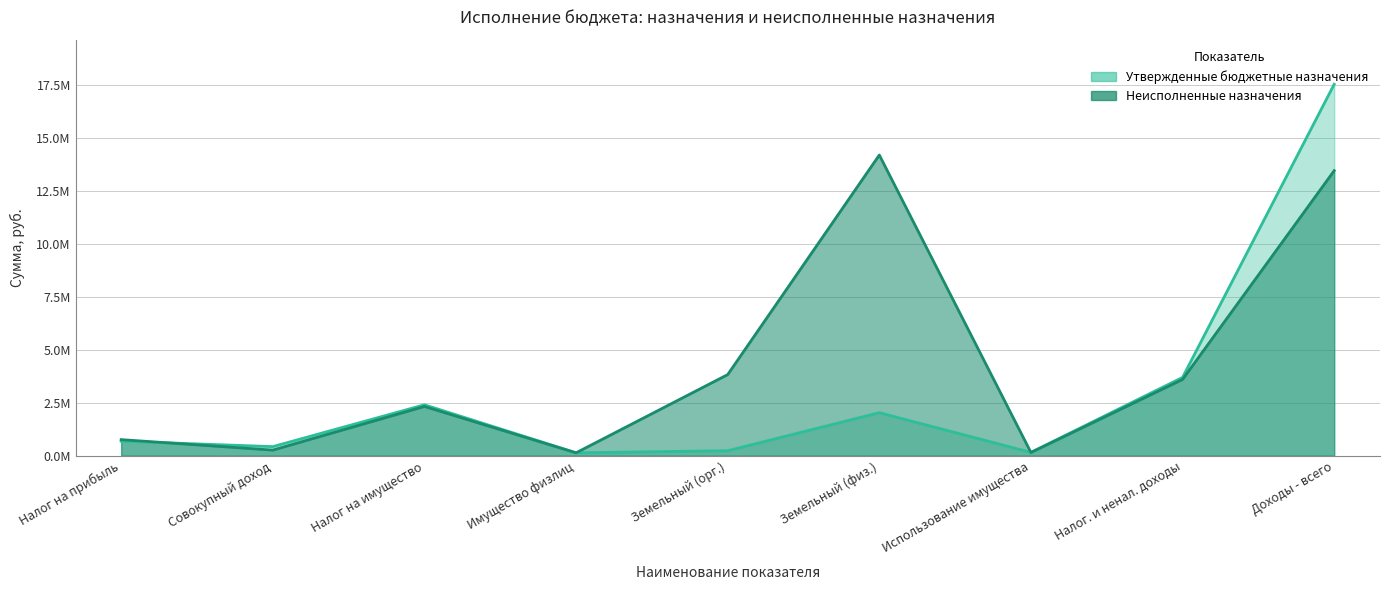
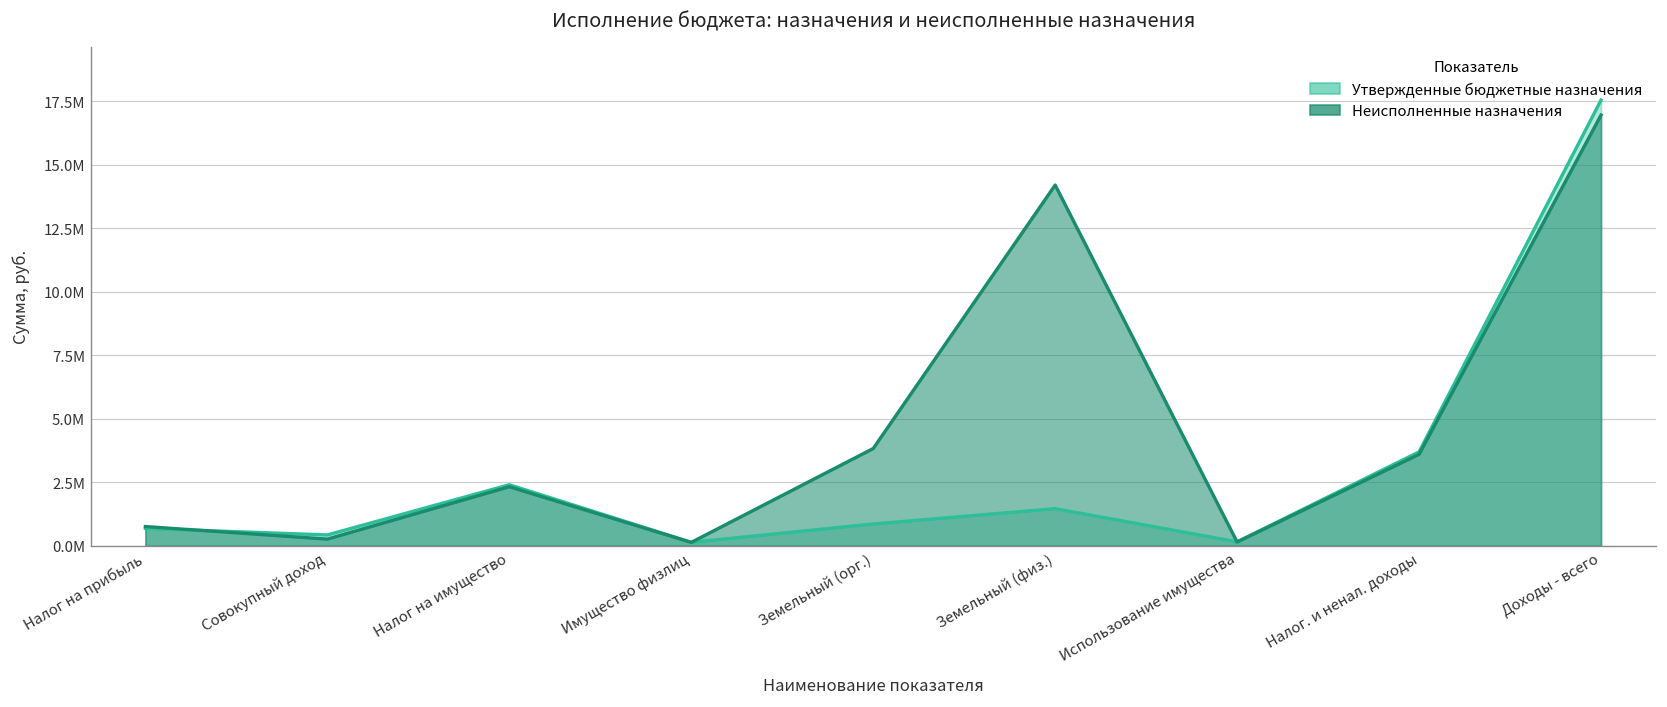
  {
    "Утвержденные бюджетные назначения": {
      "Совокупный доход": 400000,
-     "Земельный (орг.)": 200000,
-     "Земельный (физ.)": 2000000,
+     "Земельный (орг.)": 900000,
+     "Земельный (физ.)": 1500000,
      "Доходы - всего": 17600000
    },
    "Неисполненные назначения": {
      "Совокупный доход": 300000,
      "Земельный (орг.)": 3800000,
      "Земельный (физ.)": 14200000,
-     "Доходы - всего": 13500000
+     "Доходы - всего": 17000000
    }
  }
